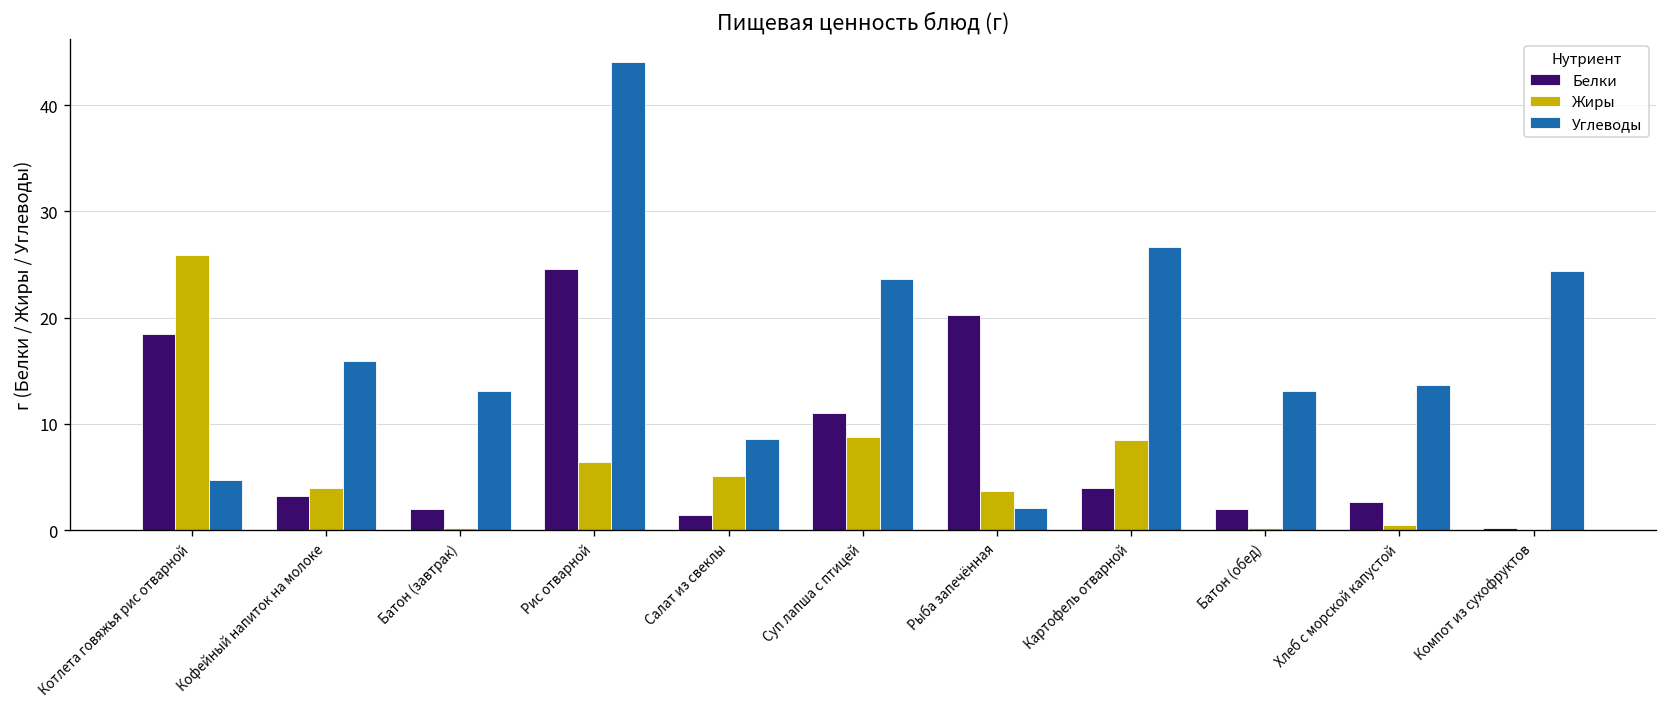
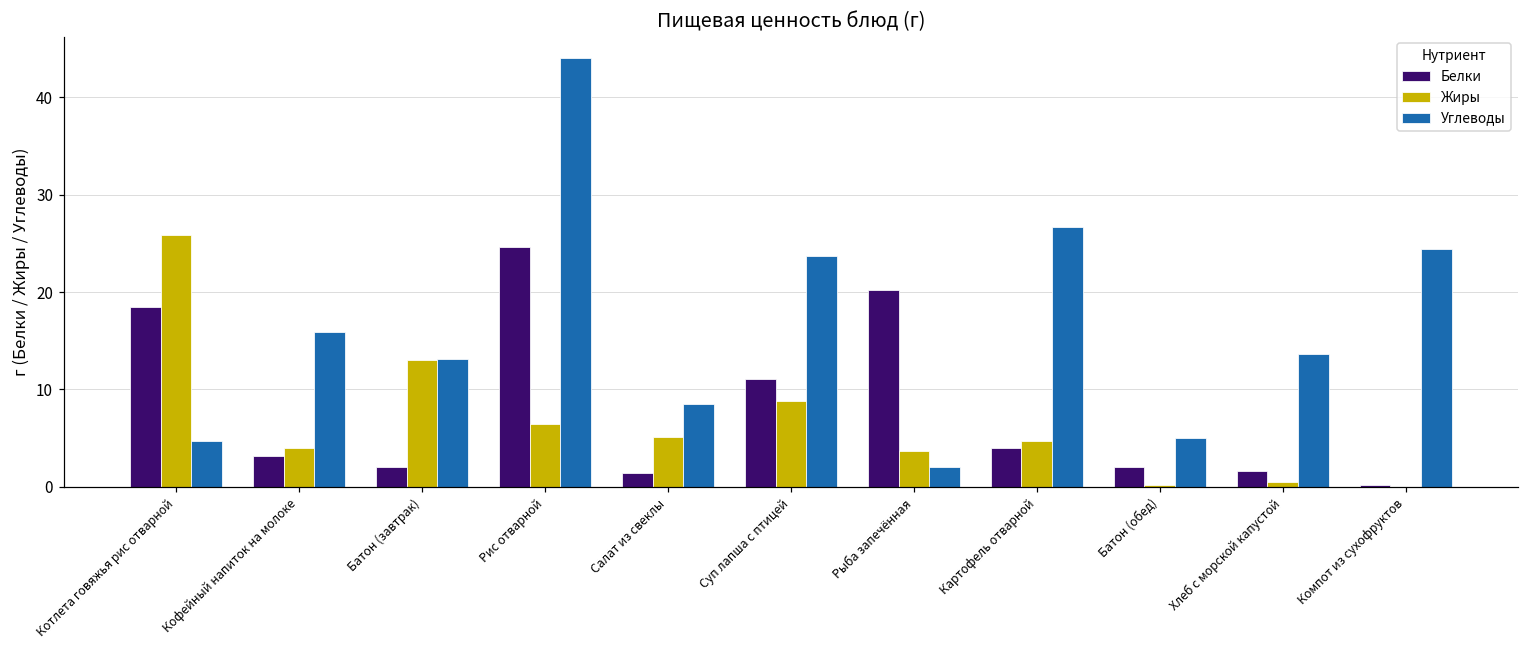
  {
    "Белки": {
      "Котлета говяжья рис отварной": 19,
      "Кофейный напиток на молоке": 3,
      "Батон (завтрак)": 2,
      "Рис отварной": 25,
      "Салат из свеклы": 1,
      "Суп лапша с птицей": 11,
      "Рыба запечённая": 20,
      "Картофель отварной": 4,
      "Батон (обед)": 2,
-     "Хлеб с морской капустой": 3
+     "Хлеб с морской капустой": 2
    },
    "Жиры": {
      "Котлета говяжья рис отварной": 26,
      "Кофейный напиток на молоке": 4,
-     "Батон (завтрак)": 0,
+     "Батон (завтрак)": 13,
      "Рис отварной": 6,
      "Салат из свеклы": 5,
      "Суп лапша с птицей": 9,
      "Рыба запечённая": 4,
-     "Картофель отварной": 8,
+     "Картофель отварной": 5,
      "Хлеб с морской капустой": 0,
      "Компот из сухофруктов": 0
    },
    "Углеводы": {
      "Котлета говяжья рис отварной": 5,
      "Кофейный напиток на молоке": 16,
      "Батон (завтрак)": 13,
      "Рис отварной": 44,
      "Салат из свеклы": 9,
      "Суп лапша с птицей": 24,
      "Рыба запечённая": 2,
      "Картофель отварной": 27,
-     "Батон (обед)": 13,
+     "Батон (обед)": 5,
      "Хлеб с морской капустой": 14,
      "Компот из сухофруктов": 24
    }
  }
